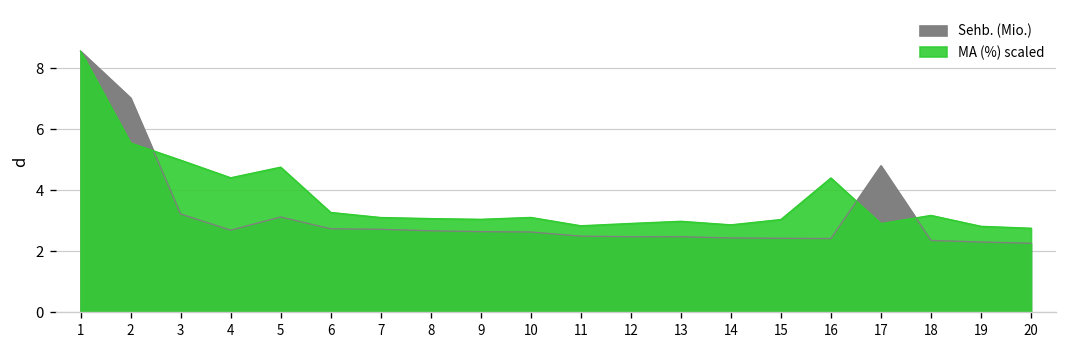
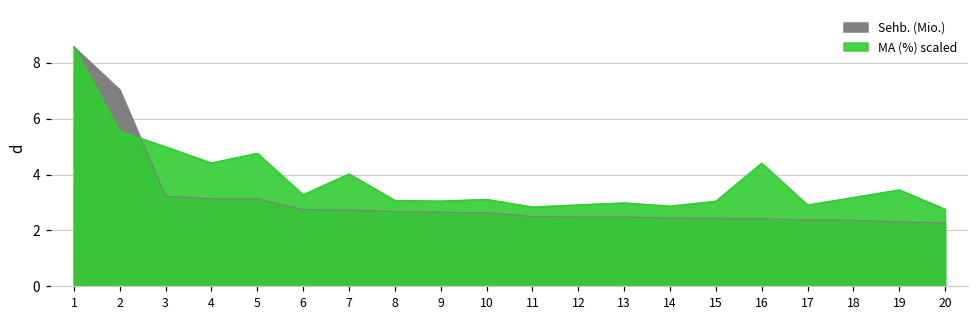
  {
    "Sehb. (Mio.)": {
      "2": 7.0,
      "3": 3.2,
-     "4": 2.7,
+     "4": 3.1,
      "5": 3.1,
      "6": 2.7,
      "7": 2.7,
      "8": 2.7,
      "9": 2.6,
      "10": 2.6,
      "11": 2.5,
      "12": 2.5,
      "13": 2.5,
      "14": 2.4,
      "15": 2.4,
      "16": 2.4,
-     "17": 4.8,
+     "17": 2.4,
      "18": 2.4,
      "19": 2.3,
      "20": 2.3
    },
    "MA (%) scaled": {
      "2": 5.6,
      "3": 5.0,
      "4": 4.4,
      "5": 4.8,
      "6": 3.3,
-     "7": 3.1,
+     "7": 4.0,
      "8": 3.1,
      "9": 3.1,
      "10": 3.1,
      "11": 2.8,
      "12": 2.9,
      "13": 3.0,
      "14": 2.9,
      "15": 3.0,
      "16": 4.4,
      "17": 2.9,
      "18": 3.2,
-     "19": 2.8,
+     "19": 3.5,
      "20": 2.8
    }
  }
